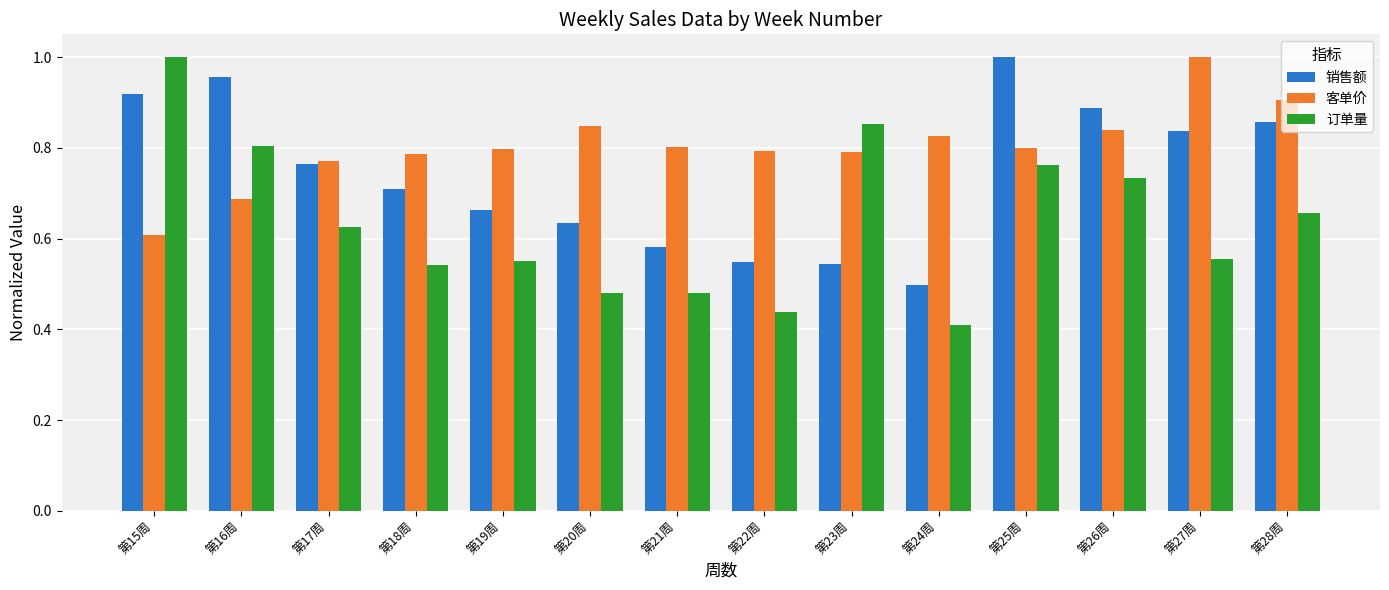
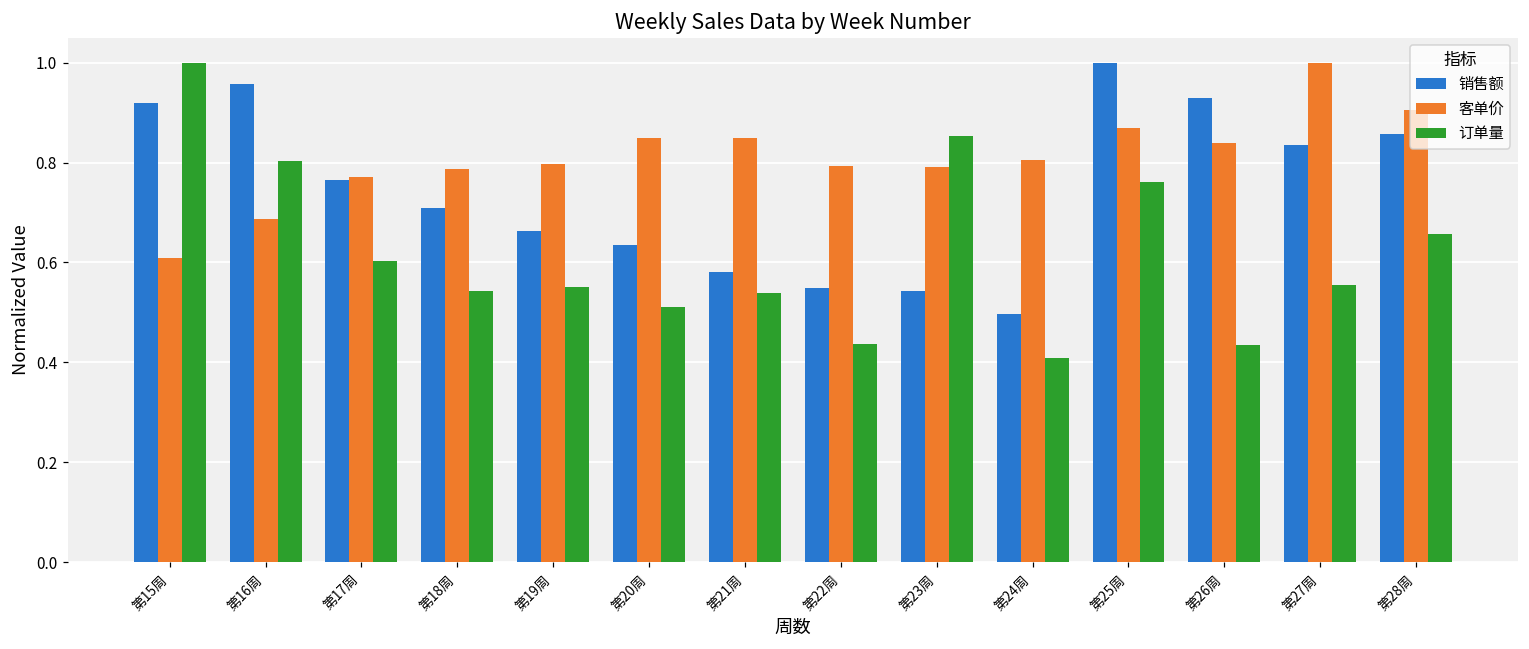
  {
    "销售额": {
      "第15周": 0.92,
      "第16周": 0.96,
      "第17周": 0.77,
      "第18周": 0.71,
      "第19周": 0.66,
      "第20周": 0.63,
      "第21周": 0.58,
      "第22周": 0.55,
      "第23周": 0.54,
      "第24周": 0.50,
      "第25周": 1.00,
-     "第26周": 0.89,
+     "第26周": 0.93,
      "第27周": 0.84,
      "第28周": 0.86
    },
    "客单价": {
      "第15周": 0.61,
      "第16周": 0.69,
      "第17周": 0.77,
      "第18周": 0.79,
      "第19周": 0.80,
      "第20周": 0.85,
-     "第21周": 0.80,
+     "第21周": 0.85,
      "第22周": 0.79,
      "第23周": 0.79,
-     "第24周": 0.83,
-     "第25周": 0.80,
+     "第24周": 0.80,
+     "第25周": 0.87,
      "第26周": 0.84,
      "第27周": 1.00
    },
    "订单量": {
      "第15周": 1.00,
      "第16周": 0.80,
-     "第17周": 0.63,
+     "第17周": 0.60,
      "第18周": 0.54,
      "第19周": 0.55,
-     "第20周": 0.48,
-     "第21周": 0.48,
+     "第20周": 0.51,
+     "第21周": 0.54,
      "第22周": 0.44,
      "第23周": 0.85,
      "第24周": 0.41,
      "第25周": 0.76,
-     "第26周": 0.73,
+     "第26周": 0.43,
      "第27周": 0.55,
      "第28周": 0.66
    }
  }
